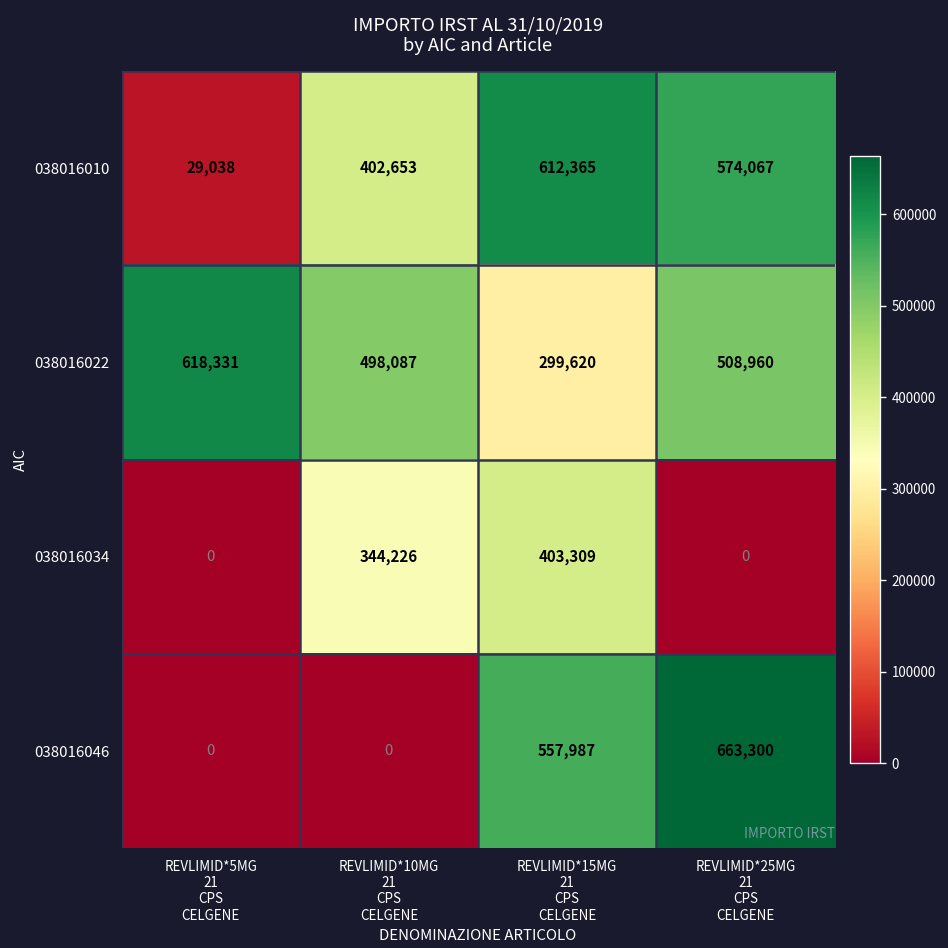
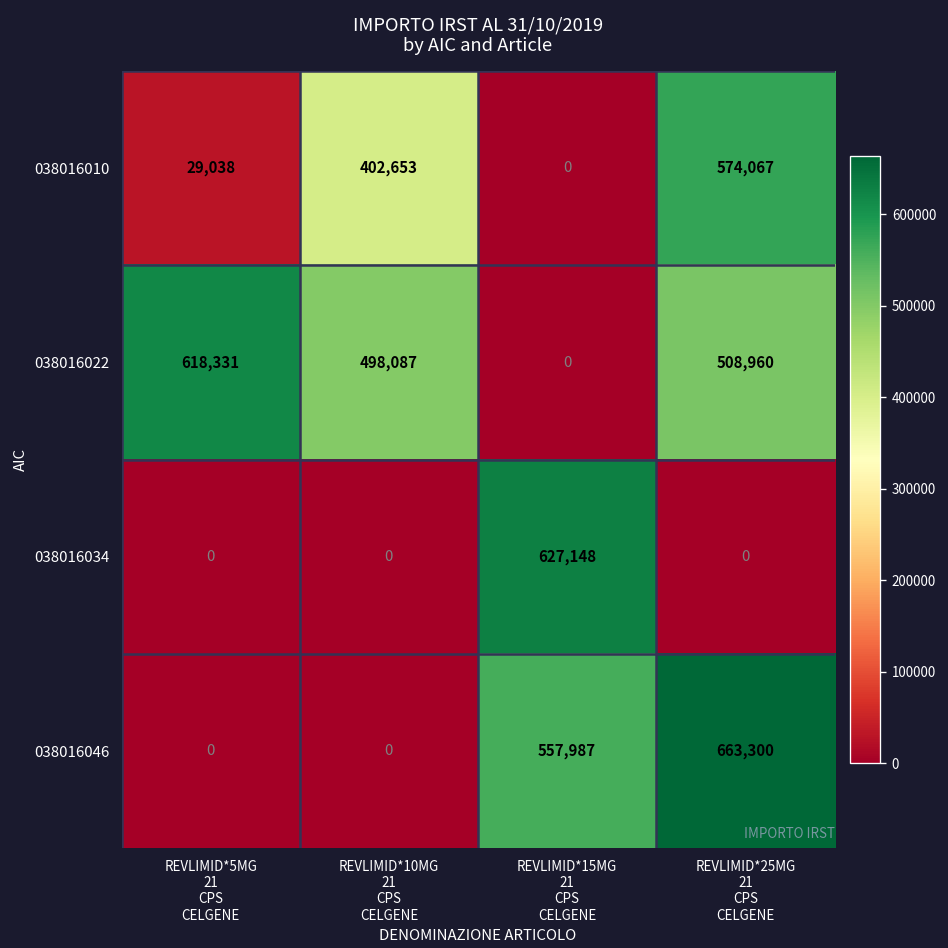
  {
    "038016010": {
      "REVLIMID*5MG 21 CPS CELGENE": "29,038",
      "REVLIMID*10MG 21 CPS CELGENE": "402,653",
-     "REVLIMID*15MG 21 CPS CELGENE": "612,365",
+     "REVLIMID*15MG 21 CPS CELGENE": "0",
      "REVLIMID*25MG 21 CPS CELGENE": "574,067"
    },
    "038016022": {
      "REVLIMID*5MG 21 CPS CELGENE": "618,331",
      "REVLIMID*10MG 21 CPS CELGENE": "498,087",
-     "REVLIMID*15MG 21 CPS CELGENE": "299,620",
+     "REVLIMID*15MG 21 CPS CELGENE": "0",
      "REVLIMID*25MG 21 CPS CELGENE": "508,960"
    },
    "038016034": {
      "REVLIMID*5MG 21 CPS CELGENE": "0",
-     "REVLIMID*10MG 21 CPS CELGENE": "344,226",
-     "REVLIMID*15MG 21 CPS CELGENE": "403,309",
+     "REVLIMID*10MG 21 CPS CELGENE": "0",
+     "REVLIMID*15MG 21 CPS CELGENE": "627,148",
      "REVLIMID*25MG 21 CPS CELGENE": "0"
    },
    "038016046": {
      "REVLIMID*5MG 21 CPS CELGENE": "0",
      "REVLIMID*10MG 21 CPS CELGENE": "0",
      "REVLIMID*15MG 21 CPS CELGENE": "557,987"
    }
  }
